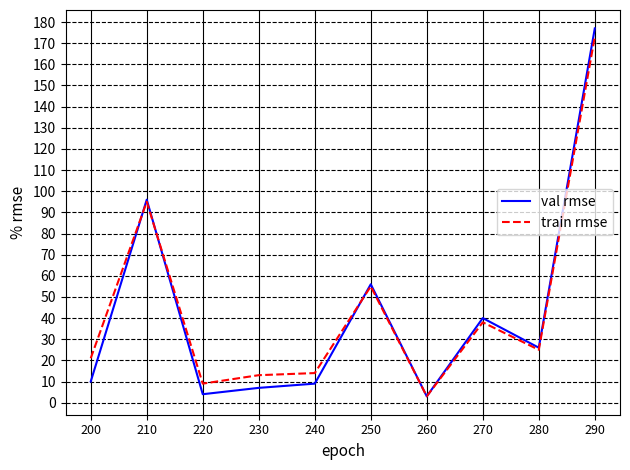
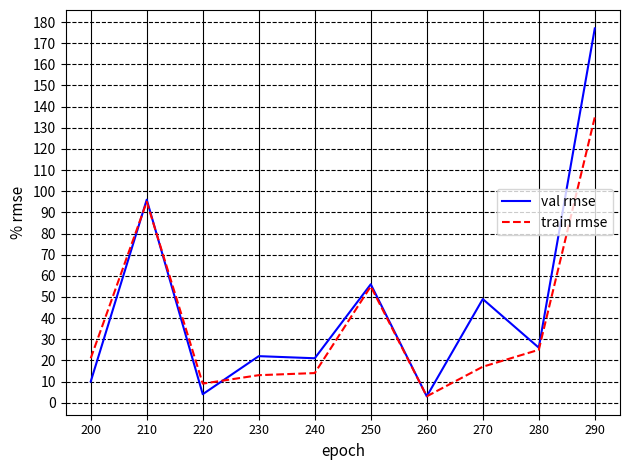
  {
    "val rmse": {
      "200": 10,
      "220": 4,
-     "230": 7,
-     "240": 9,
-     "270": 40,
+     "230": 22,
+     "240": 21,
+     "270": 49,
      "290": 177
    },
    "train rmse": {
      "200": 21,
      "220": 9,
      "230": 13,
      "240": 14,
-     "270": 38,
-     "290": 173
+     "270": 17,
+     "290": 135
    }
  }
